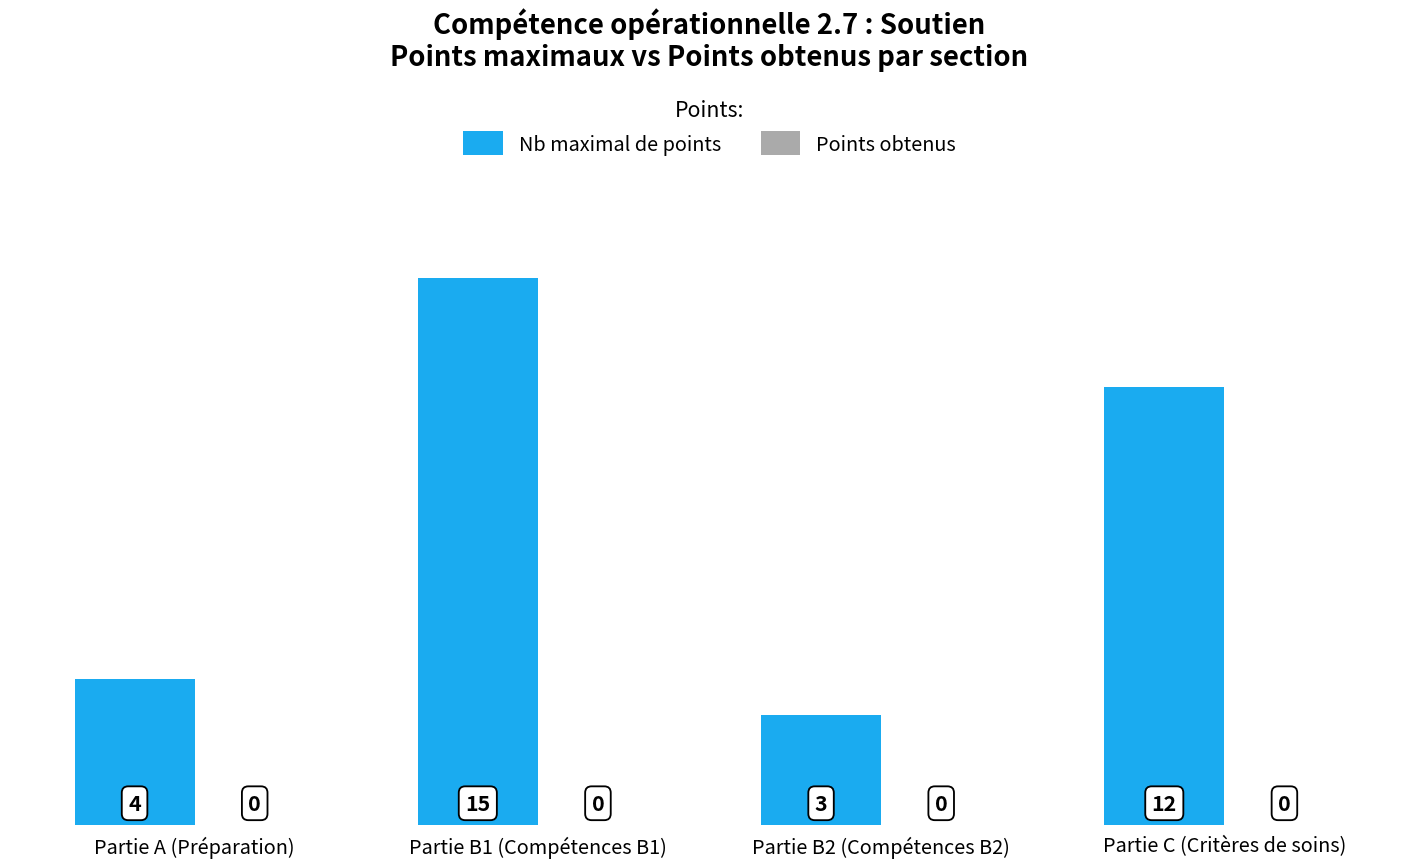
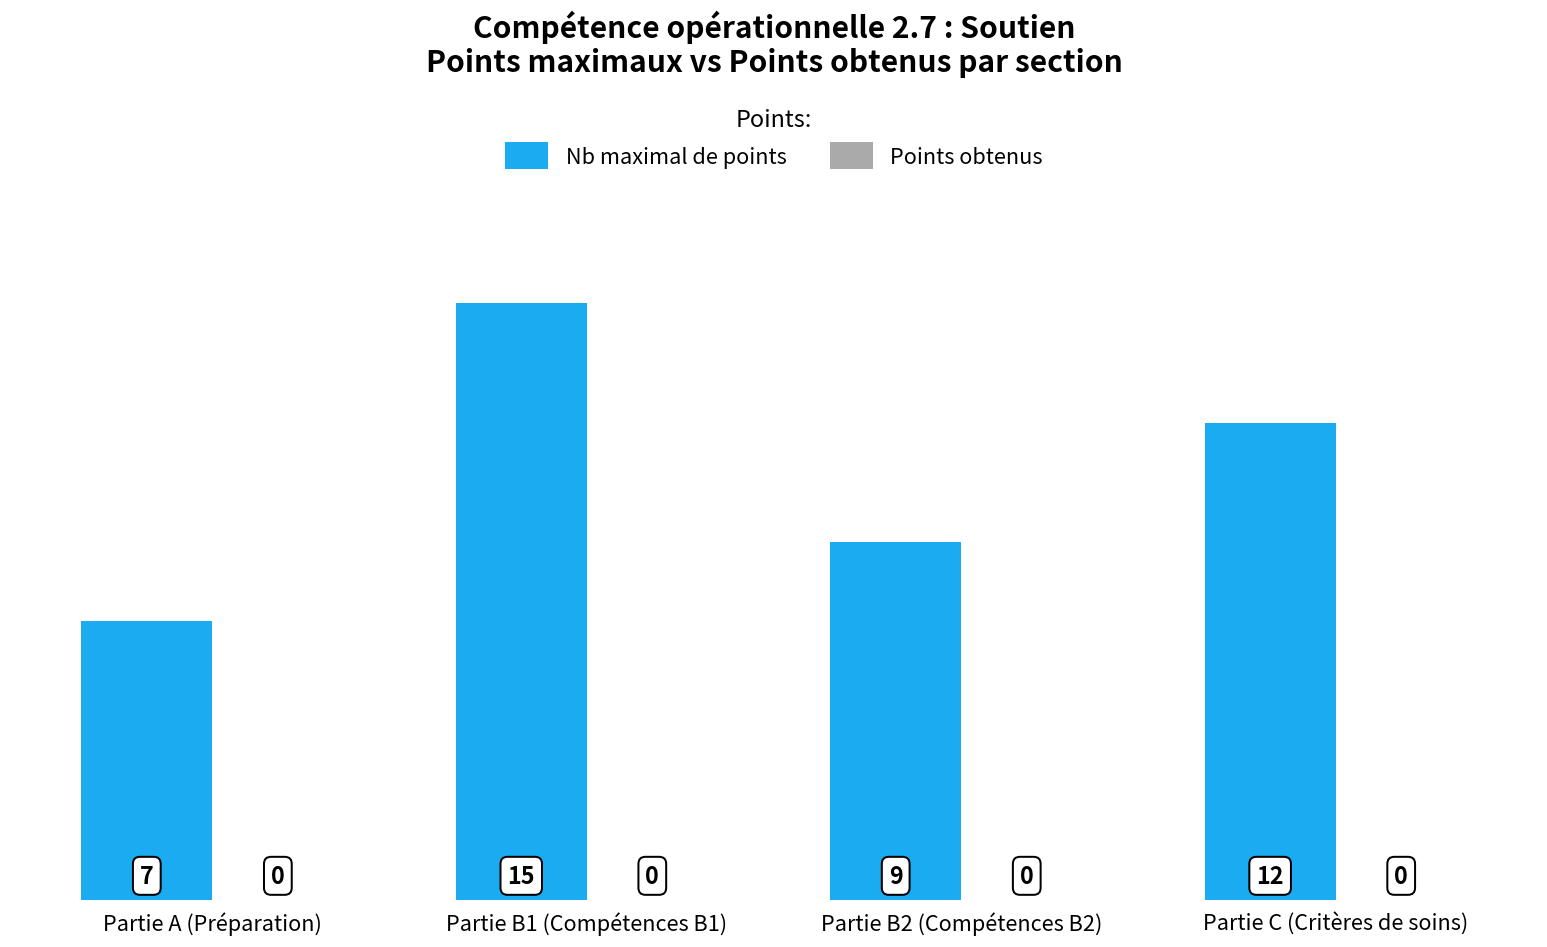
  {
    "Nb maximal de points": {
-     "Partie A (Préparation)": 4,
-     "Partie B2 (Compétences B2)": 3
+     "Partie A (Préparation)": 7,
+     "Partie B2 (Compétences B2)": 9
    }
  }
